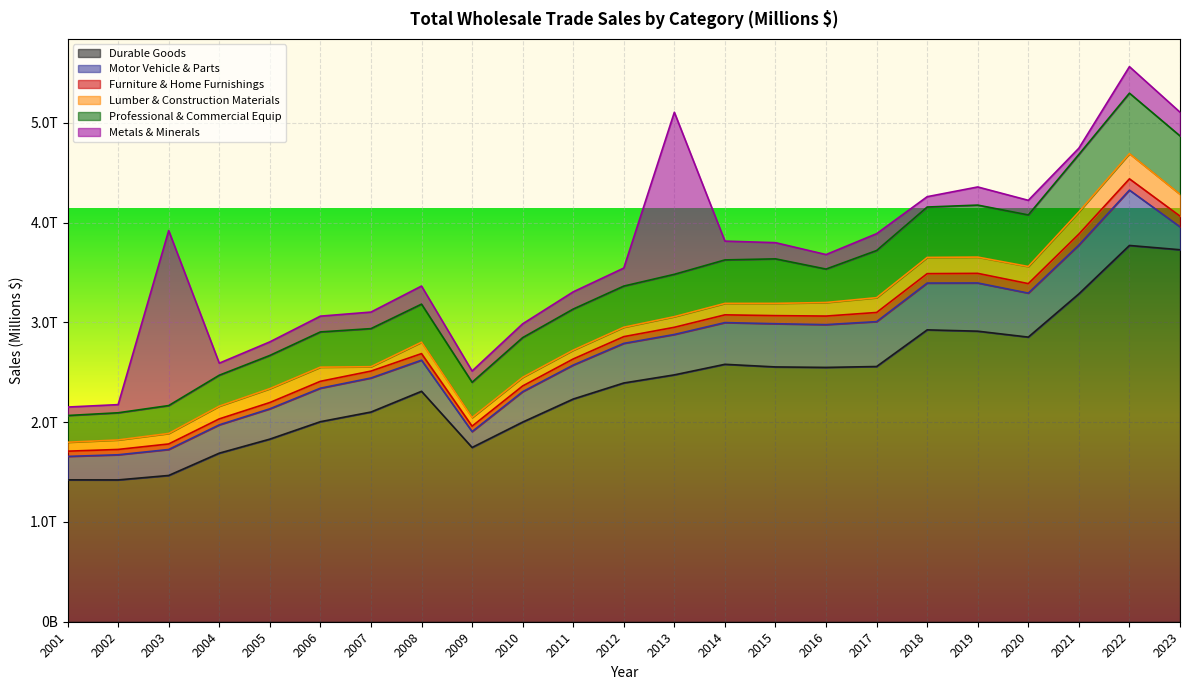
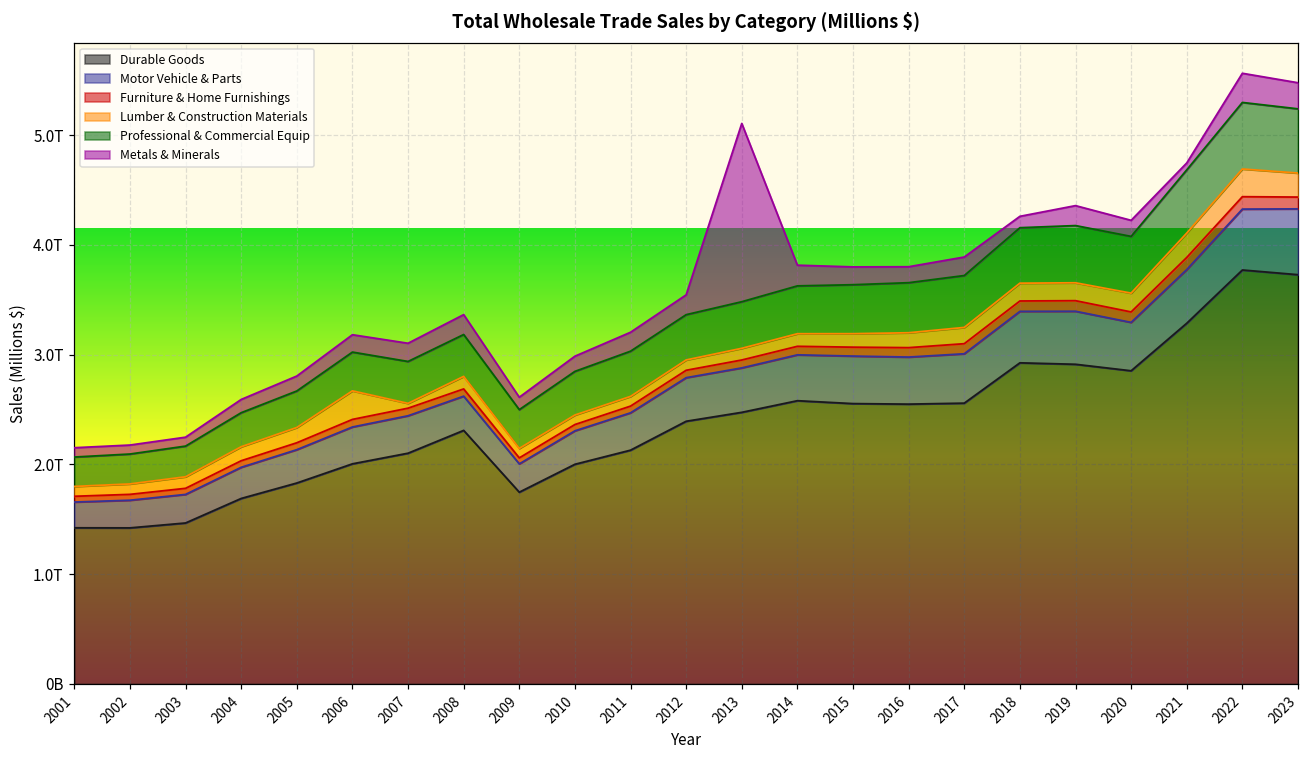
  {
    "Durable Goods": {
      "2001": "1.4T",
      "2002": "1.4T",
      "2003": "1.5T",
      "2004": "1.7T",
      "2005": "1.8T",
      "2006": "2.0T",
      "2007": "2.1T",
      "2008": "2.3T",
      "2009": "1.7T",
      "2010": "2.0T",
-     "2011": "2.2T",
+     "2011": "2.1T",
      "2012": "2.4T",
      "2013": "2.5T",
      "2014": "2.6T",
      "2015": "2.6T",
      "2016": "2.5T",
      "2017": "2.6T",
      "2018": "2.9T",
      "2019": "2.9T",
      "2020": "2.9T",
      "2021": "3.3T",
      "2022": "3.8T",
      "2023": "3.7T"
    },
    "Motor Vehicle & Parts": {
      "2001": "0.2T",
      "2002": "0.3T",
      "2003": "0.3T",
      "2004": "0.3T",
      "2005": "0.3T",
      "2006": "0.3T",
      "2007": "0.3T",
      "2008": "0.3T",
-     "2009": "0.2T",
+     "2009": "0.3T",
      "2010": "0.3T",
      "2011": "0.3T",
      "2012": "0.4T",
      "2013": "0.4T",
      "2014": "0.4T",
      "2015": "0.4T",
      "2016": "0.4T",
      "2017": "0.4T",
      "2018": "0.5T",
      "2019": "0.5T",
      "2020": "0.4T",
      "2021": "0.5T",
      "2022": "0.6T",
-     "2023": "0.2T"
+     "2023": "0.6T"
    },
    "Furniture & Home Furnishings": {
      "2001": "0.1T",
      "2002": "0.1T",
      "2003": "0.1T",
      "2004": "0.1T",
      "2005": "0.1T",
      "2006": "0.1T",
      "2007": "0.1T",
      "2008": "0.1T",
      "2009": "0.1T",
      "2010": "0.1T",
      "2011": "0.1T",
      "2012": "0.1T",
      "2013": "0.1T",
      "2014": "0.1T",
      "2015": "0.1T",
      "2016": "0.1T",
      "2017": "0.1T",
      "2018": "0.1T",
      "2019": "0.1T",
      "2020": "0.1T",
      "2021": "0.1T",
      "2022": "0.1T",
      "2023": "0.1T"
    },
    "Lumber & Construction Materials": {
      "2001": "0.1T",
      "2002": "0.1T",
      "2003": "0.1T",
      "2004": "0.1T",
      "2005": "0.1T",
-     "2006": "0.1T",
+     "2006": "0.3T",
      "2007": "0.0T",
      "2008": "0.1T",
      "2009": "0.1T",
      "2010": "0.1T",
      "2011": "0.1T",
      "2012": "0.1T",
      "2013": "0.1T",
      "2014": "0.1T",
      "2015": "0.1T",
      "2016": "0.1T",
      "2017": "0.1T",
      "2018": "0.2T",
      "2019": "0.2T",
      "2020": "0.2T",
      "2021": "0.2T",
      "2022": "0.3T",
      "2023": "0.2T"
    },
    "Professional & Commercial Equip": {
      "2001": "0.3T",
      "2002": "0.3T",
      "2003": "0.3T",
      "2004": "0.3T",
      "2005": "0.3T",
      "2006": "0.4T",
      "2007": "0.4T",
      "2008": "0.4T",
      "2009": "0.4T",
      "2010": "0.4T",
      "2011": "0.4T",
      "2012": "0.4T",
      "2013": "0.4T",
      "2014": "0.4T",
      "2015": "0.4T",
-     "2016": "0.3T",
+     "2016": "0.5T",
      "2017": "0.5T",
      "2018": "0.5T",
      "2019": "0.5T",
      "2020": "0.5T",
      "2021": "0.6T",
      "2022": "0.6T",
      "2023": "0.6T"
    },
    "Metals & Minerals": {
      "2001": "0.1T",
      "2002": "0.1T",
-     "2003": "1.8T",
+     "2003": "0.1T",
      "2004": "0.1T",
      "2005": "0.1T",
      "2006": "0.2T",
      "2007": "0.2T",
      "2008": "0.2T",
      "2009": "0.1T",
      "2010": "0.1T",
      "2011": "0.2T",
      "2012": "0.2T",
      "2013": "1.6T",
      "2014": "0.2T",
      "2015": "0.2T",
      "2016": "0.1T",
      "2017": "0.2T",
      "2018": "0.1T",
      "2019": "0.2T",
      "2020": "0.1T",
      "2021": "0.1T",
      "2022": "0.3T",
      "2023": "0.2T"
    }
  }
